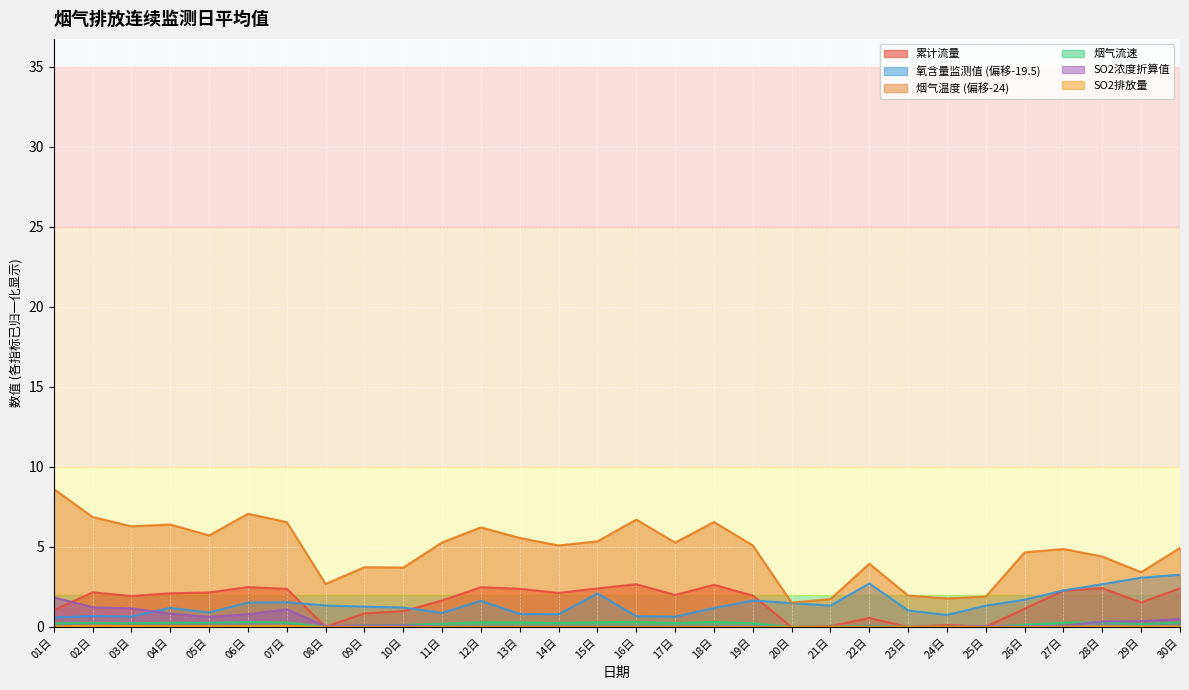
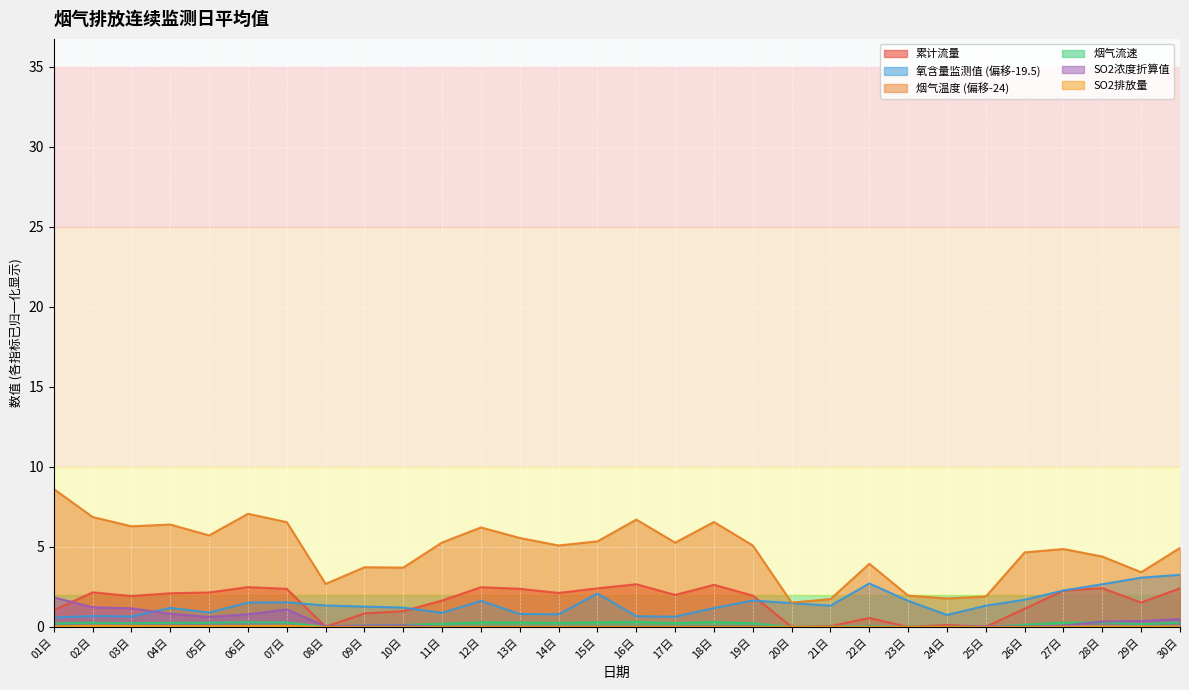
  {
    "氧含量监测值 (偏移-19.5)": {
      "01日": 0.6,
      "02日": 0.7,
      "03日": 0.6,
      "04日": 1.2,
      "05日": 0.9,
      "06日": 1.5,
      "07日": 1.5,
      "08日": 1.3,
      "09日": 1.3,
      "10日": 1.2,
      "11日": 0.9,
      "12日": 1.6,
      "13日": 0.8,
      "14日": 0.8,
      "15日": 2.1,
      "16日": 0.7,
      "17日": 0.6,
      "18日": 1.2,
      "19日": 1.6,
      "21日": 1.3,
      "22日": 2.7,
-     "23日": 1.0,
+     "23日": 1.6,
      "24日": 0.8,
      "25日": 1.3,
      "26日": 1.7,
      "28日": 2.7,
      "29日": 3.1,
      "30日": 3.3
    },
    "烟气流速": {
      "01日": 0.2,
      "02日": 0.3,
      "03日": 0.2,
      "04日": 0.3,
      "05日": 0.3,
      "06日": 0.3,
      "07日": 0.3,
      "11日": 0.2,
      "12日": 0.3,
      "13日": 0.3,
      "14日": 0.3,
      "15日": 0.3,
      "16日": 0.3,
      "17日": 0.2,
      "18日": 0.3,
      "19日": 0.2,
      "27日": 0.3,
      "30日": 0.3
    },
    "SO2浓度折算值": {
      "01日": 1.9,
      "02日": 1.2,
      "03日": 1.2,
      "04日": 0.8,
      "05日": 0.6,
      "06日": 0.8,
      "07日": 1.1,
      "29日": 0.4,
      "30日": 0.5
    }
  }
